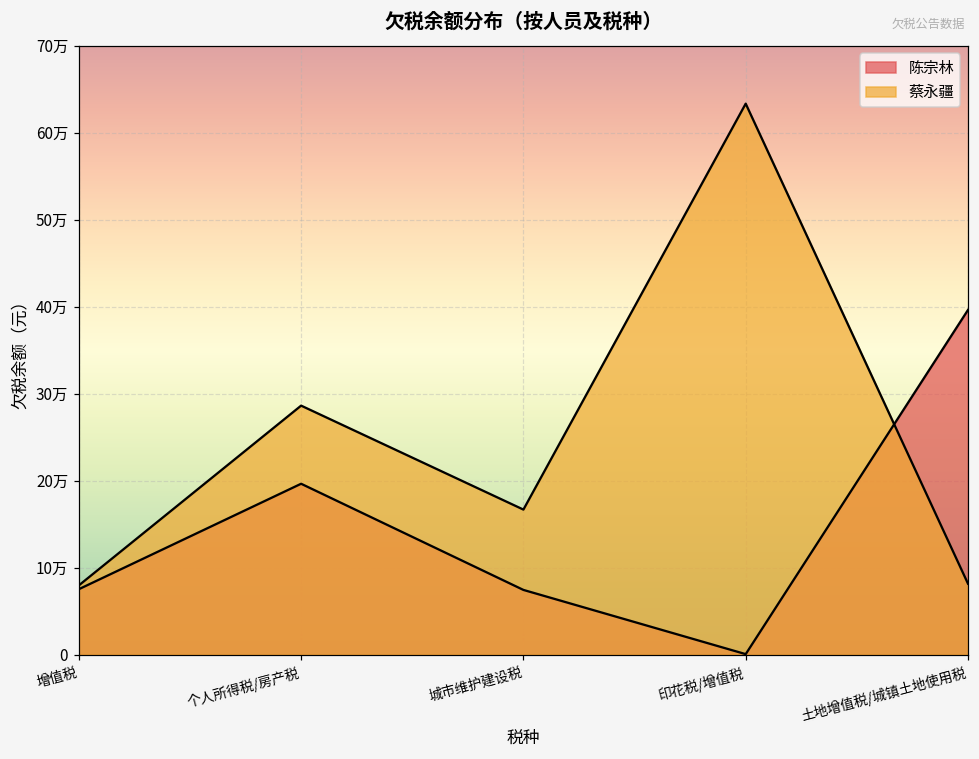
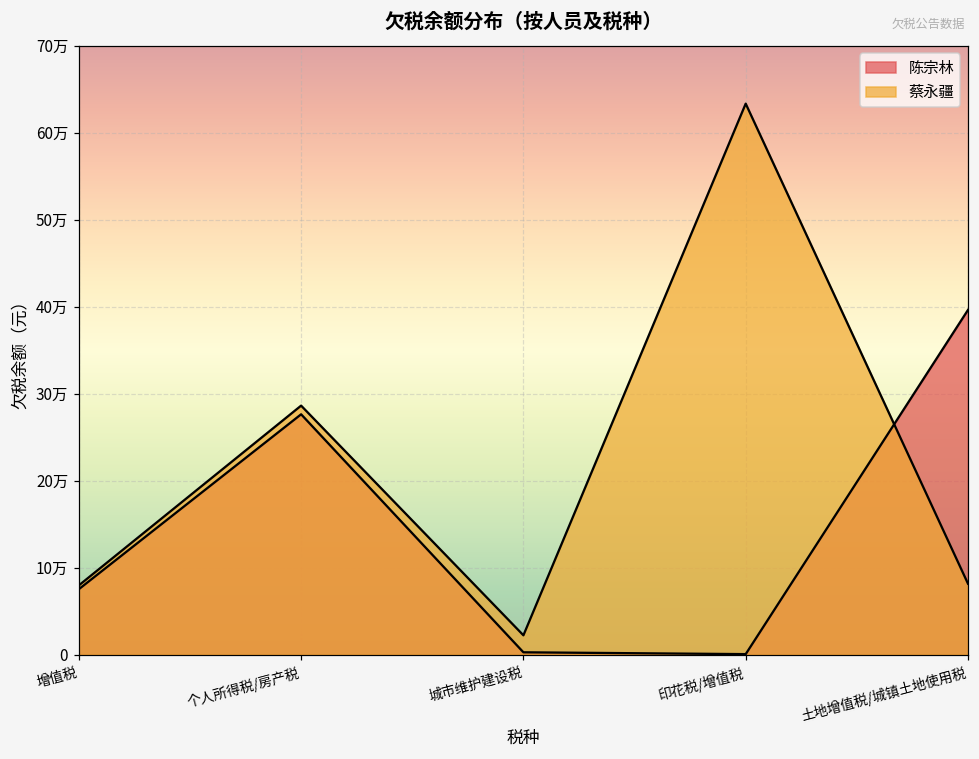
  {
    "陈宗林": {
      "增值税": "8万",
-     "个人所得税/房产税": "20万",
-     "城市维护建设税": "7万",
+     "个人所得税/房产税": "28万",
+     "城市维护建设税": "0万",
      "印花税/增值税": "0万",
      "土地增值税/城镇土地使用税": "40万"
    },
    "蔡永疆": {
      "增值税": "8万",
      "个人所得税/房产税": "29万",
-     "城市维护建设税": "17万",
+     "城市维护建设税": "2万",
      "印花税/增值税": "63万",
      "土地增值税/城镇土地使用税": "8万"
    }
  }
